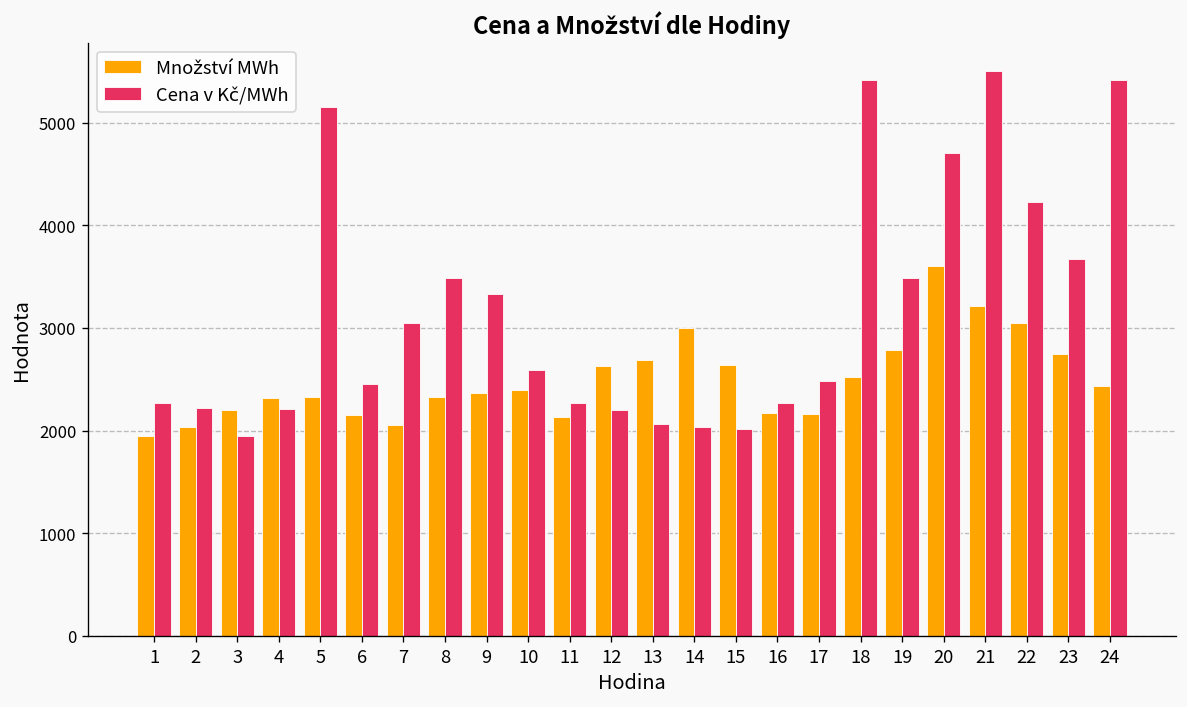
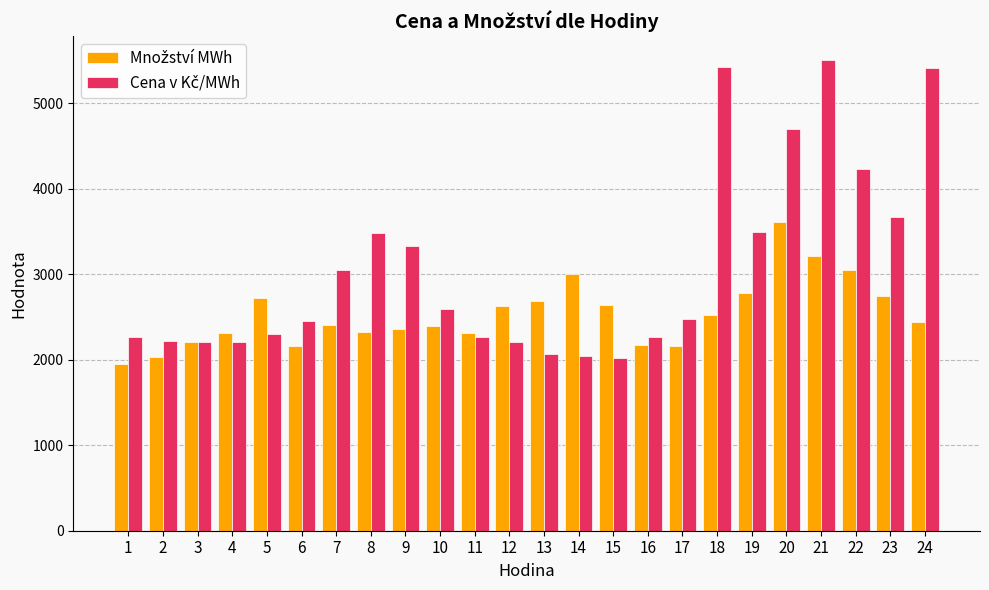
  {
    "Množství MWh": {
      "1": 1900,
      "2": 2000,
      "3": 2200,
      "4": 2300,
-     "5": 2300,
+     "5": 2700,
      "6": 2200,
-     "7": 2100,
+     "7": 2400,
      "8": 2300,
      "9": 2400,
      "10": 2400,
-     "11": 2100,
+     "11": 2300,
      "12": 2600,
      "13": 2700,
      "14": 3000,
      "15": 2600,
      "16": 2200,
      "17": 2200,
      "18": 2500,
      "19": 2800,
      "20": 3600,
      "21": 3200,
      "22": 3100,
      "23": 2700,
      "24": 2400
    },
    "Cena v Kč/MWh": {
      "1": 2300,
      "2": 2200,
-     "3": 1900,
+     "3": 2200,
      "4": 2200,
-     "5": 5200,
+     "5": 2300,
      "6": 2400,
      "7": 3000,
      "8": 3500,
      "9": 3300,
      "10": 2600,
      "11": 2300,
      "12": 2200,
      "13": 2100,
      "14": 2000,
      "15": 2000,
      "16": 2300,
      "17": 2500,
      "18": 5400,
      "19": 3500,
      "20": 4700,
      "21": 5500,
      "22": 4200,
      "23": 3700,
      "24": 5400
    }
  }
